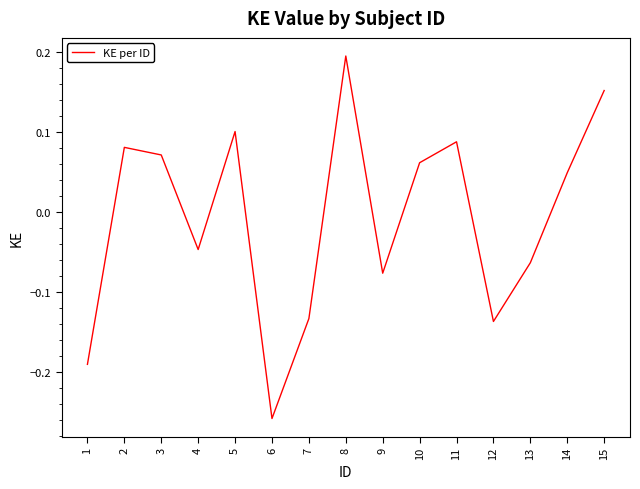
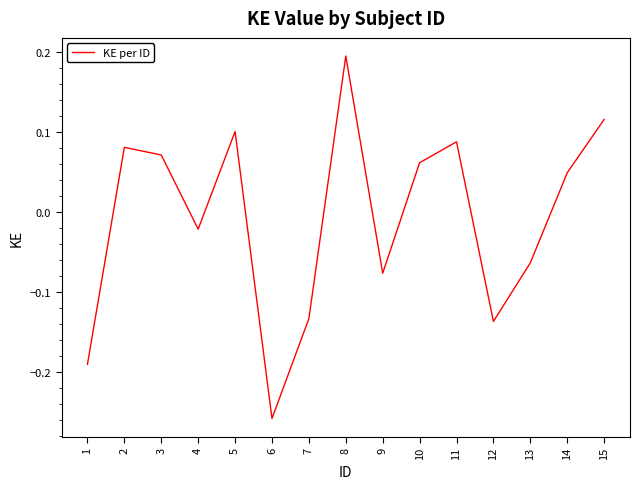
  {
    "1": -0.19,
    "2": 0.08,
    "3": 0.07,
-   "4": -0.05,
+   "4": -0.02,
    "5": 0.10,
    "6": -0.26,
    "7": -0.13,
    "8": 0.19,
    "9": -0.08,
    "10": 0.06,
    "11": 0.09,
    "12": -0.14,
    "13": -0.06,
    "14": 0.05,
-   "15": 0.15
+   "15": 0.12
  }
